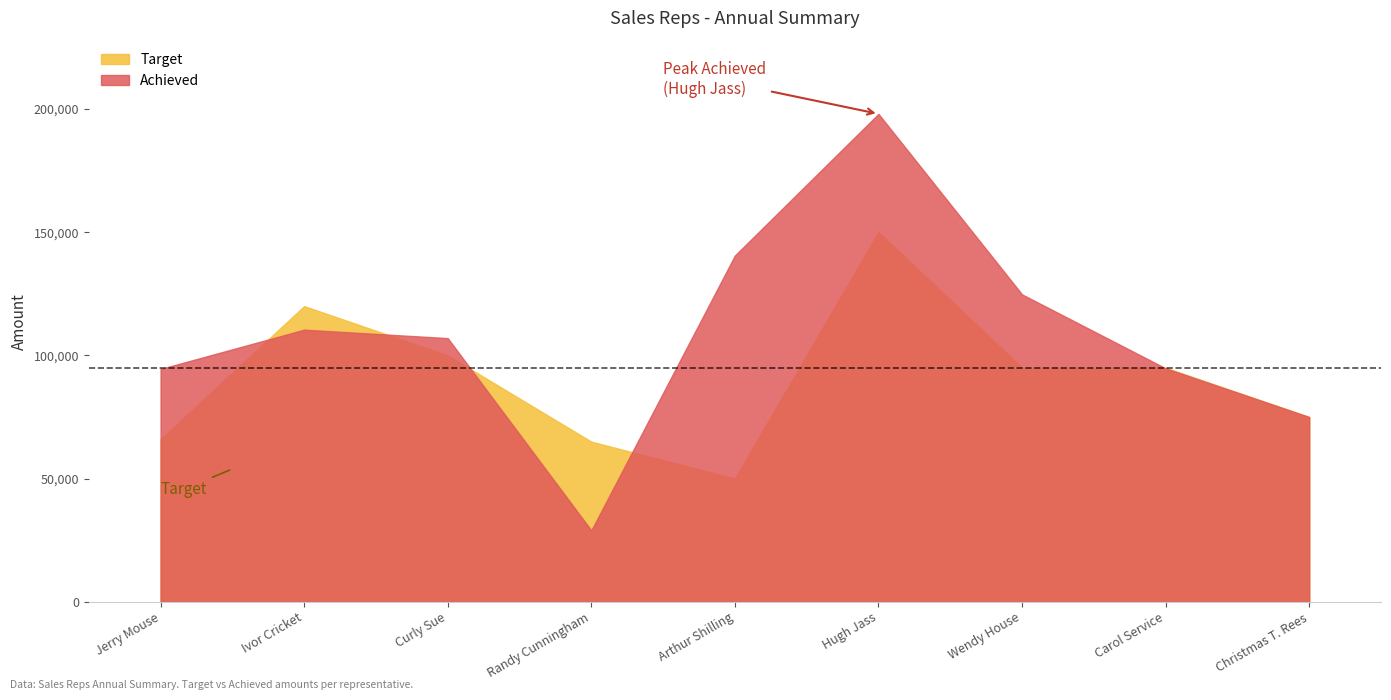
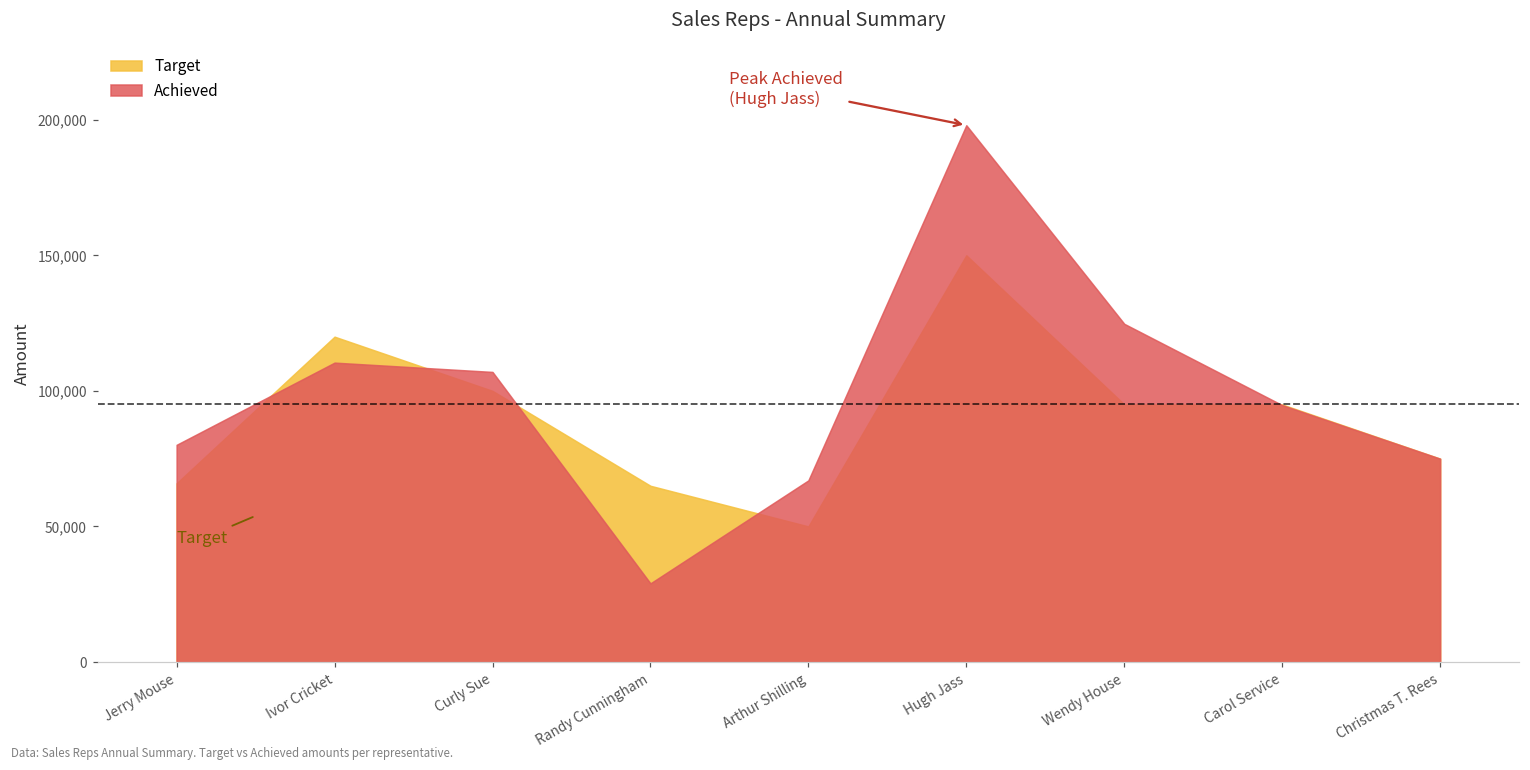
  {
    "Target": {
      "Jerry Mouse": "66,000",
      "Ivor Cricket": "120,000",
      "Curly Sue": "100,000",
      "Randy Cunningham": "65,000",
      "Arthur Shilling": "50,000",
      "Hugh Jass": "150,000",
      "Wendy House": "95,000"
    },
    "Achieved": {
-     "Jerry Mouse": "95,000",
+     "Jerry Mouse": "80,000",
      "Ivor Cricket": "110,000",
      "Curly Sue": "107,000",
      "Randy Cunningham": "29,000",
-     "Arthur Shilling": "141,000",
+     "Arthur Shilling": "67,000",
      "Hugh Jass": "198,000",
      "Wendy House": "125,000"
    }
  }
